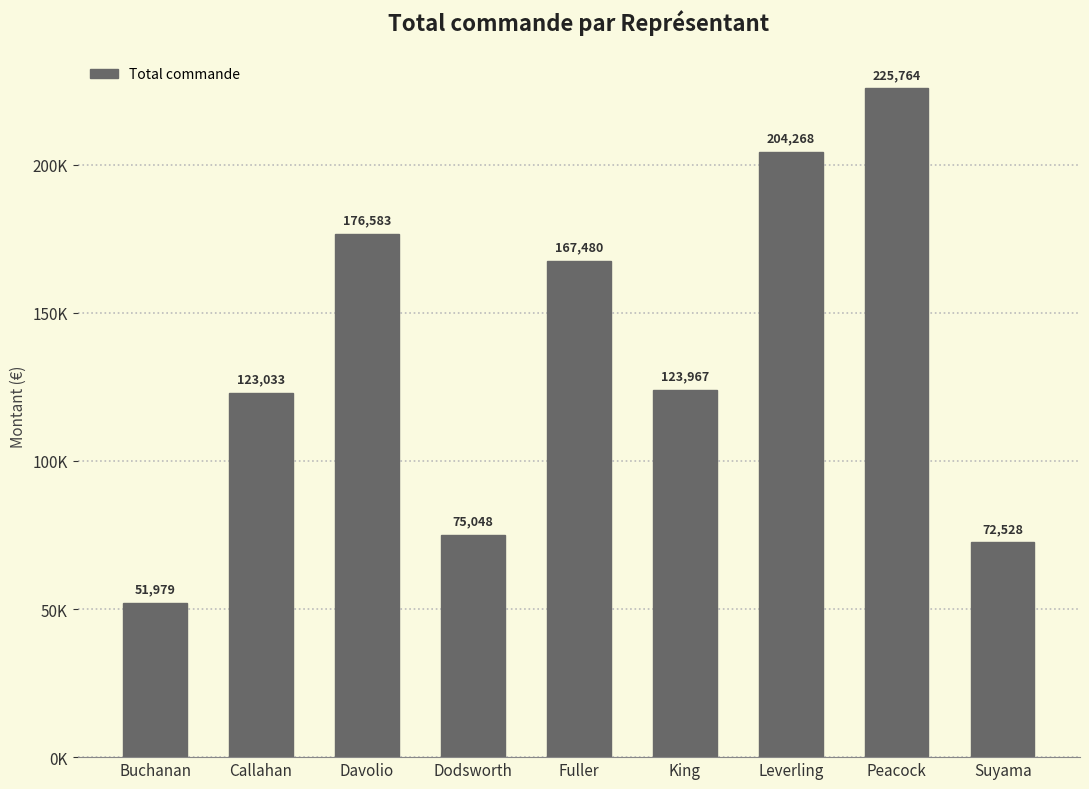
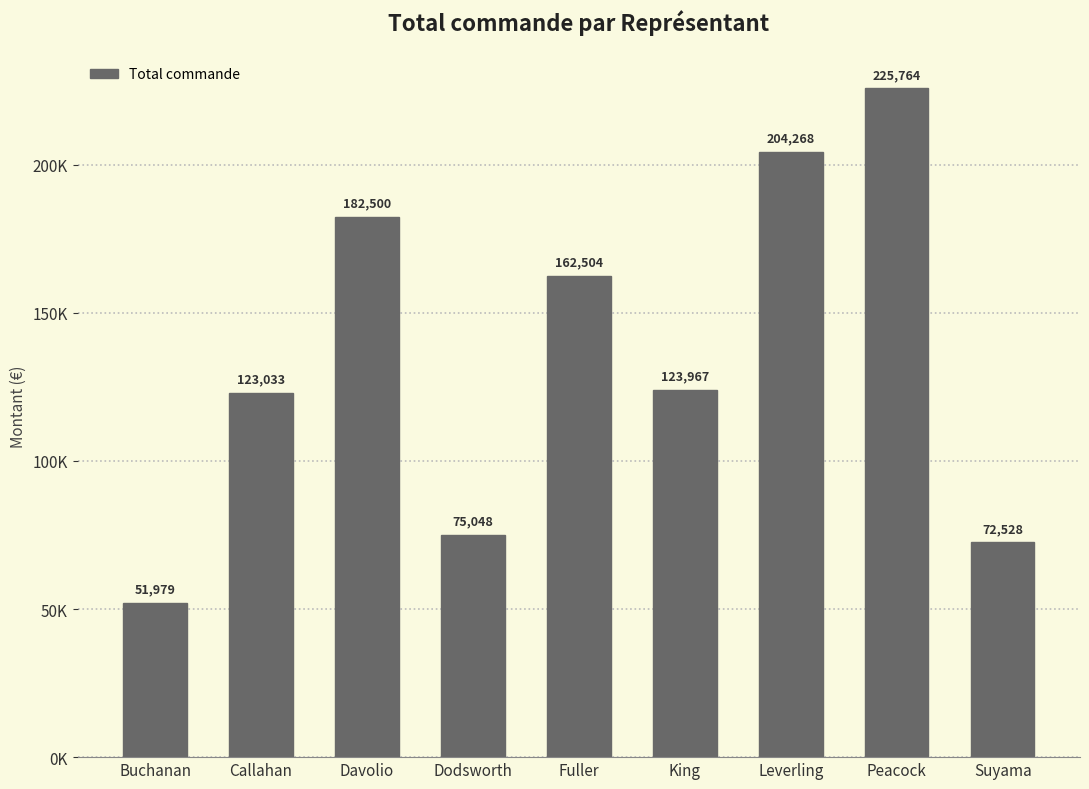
  {
    "Buchanan": "51,979",
    "Callahan": "123,033",
-   "Davolio": "176,583",
+   "Davolio": "182,500",
    "Dodsworth": "75,048",
-   "Fuller": "167,480",
+   "Fuller": "162,504",
    "King": "123,967",
    "Leverling": "204,268",
    "Peacock": "225,764",
    "Suyama": "72,528"
  }
